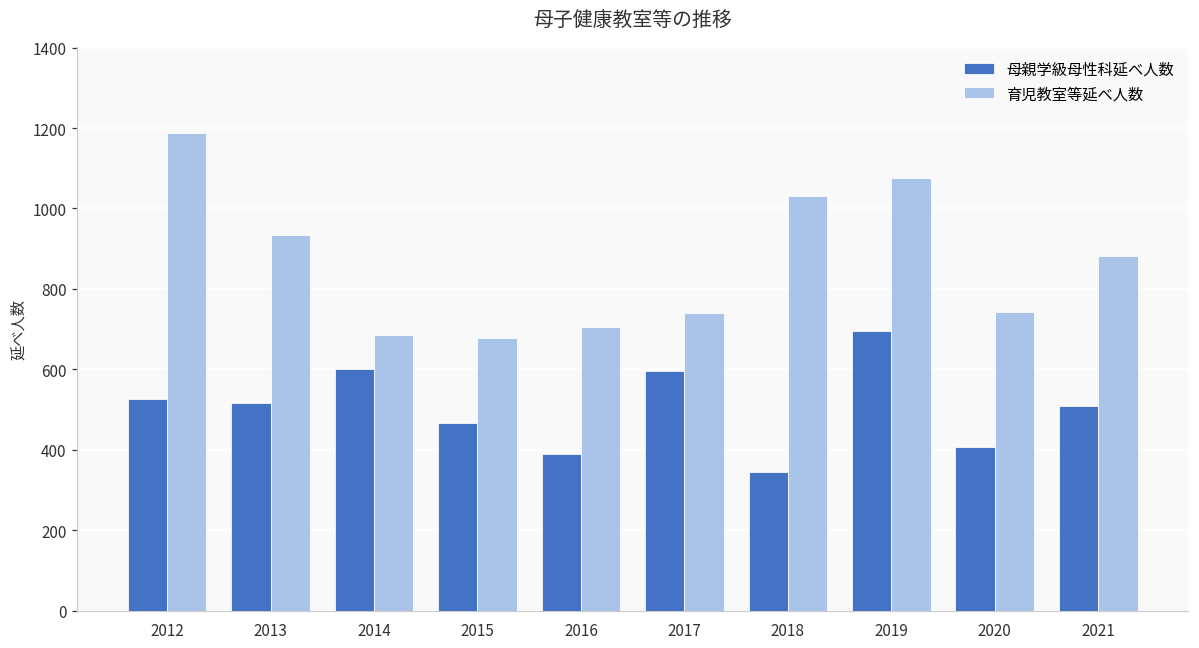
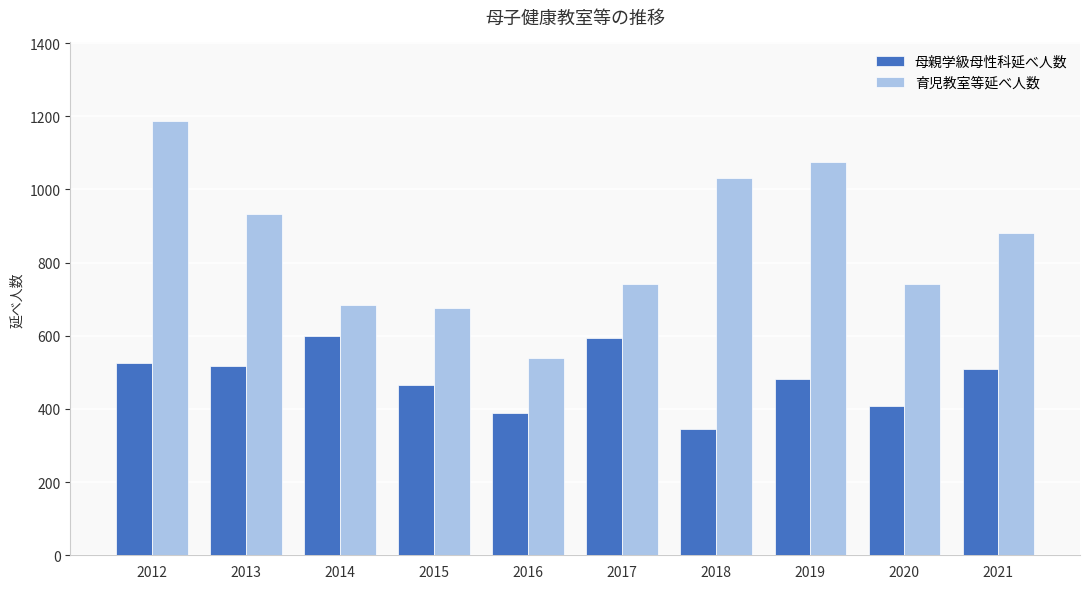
  {
    "母親学級母性科延べ人数": {
      "2012": 530,
      "2013": 520,
      "2014": 600,
      "2015": 470,
      "2016": 390,
      "2017": 600,
      "2018": 350,
-     "2019": 700,
+     "2019": 480,
      "2020": 410,
      "2021": 510
    },
    "育児教室等延べ人数": {
      "2012": 1190,
      "2013": 930,
      "2014": 690,
      "2015": 680,
-     "2016": 710,
+     "2016": 540,
      "2017": 740,
      "2018": 1030,
      "2019": 1080,
      "2020": 740,
      "2021": 880
    }
  }
